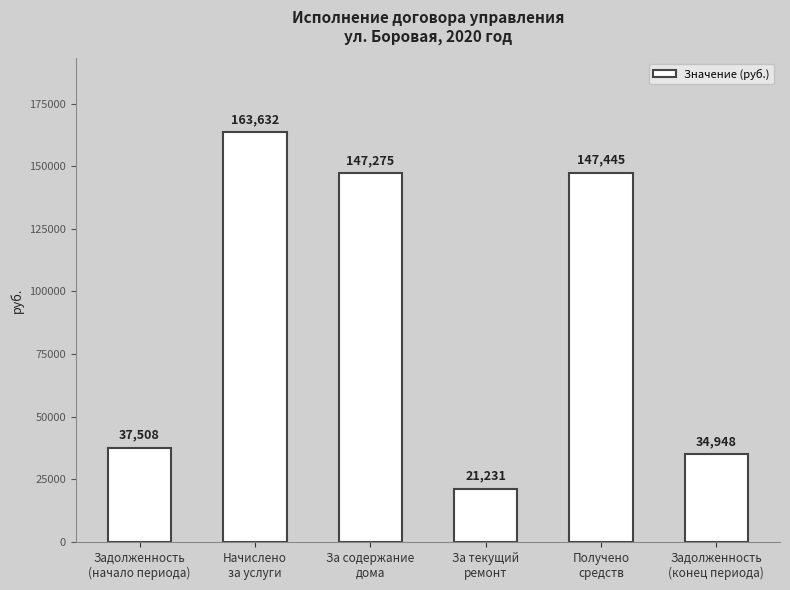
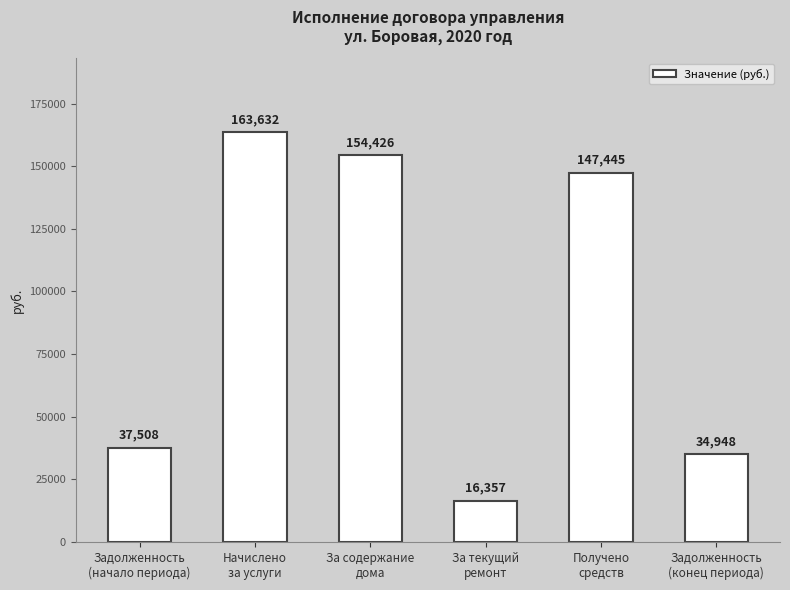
  {
    "Задолженность (начало периода)": "37,508",
    "Начислено за услуги": "163,632",
-   "За содержание дома": "147,275",
-   "За текущий ремонт": "21,231",
+   "За содержание дома": "154,426",
+   "За текущий ремонт": "16,357",
    "Получено средств": "147,445",
    "Задолженность (конец периода)": "34,948"
  }
